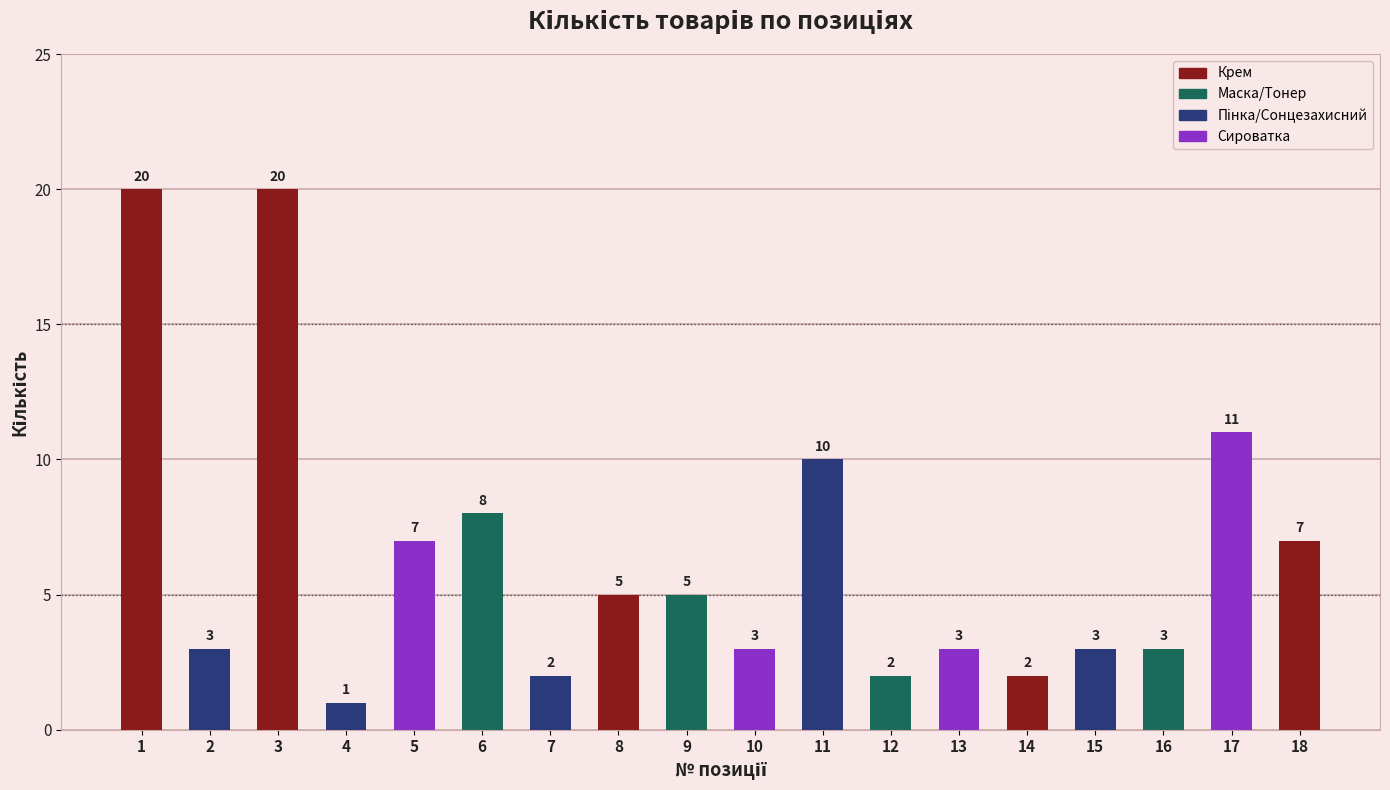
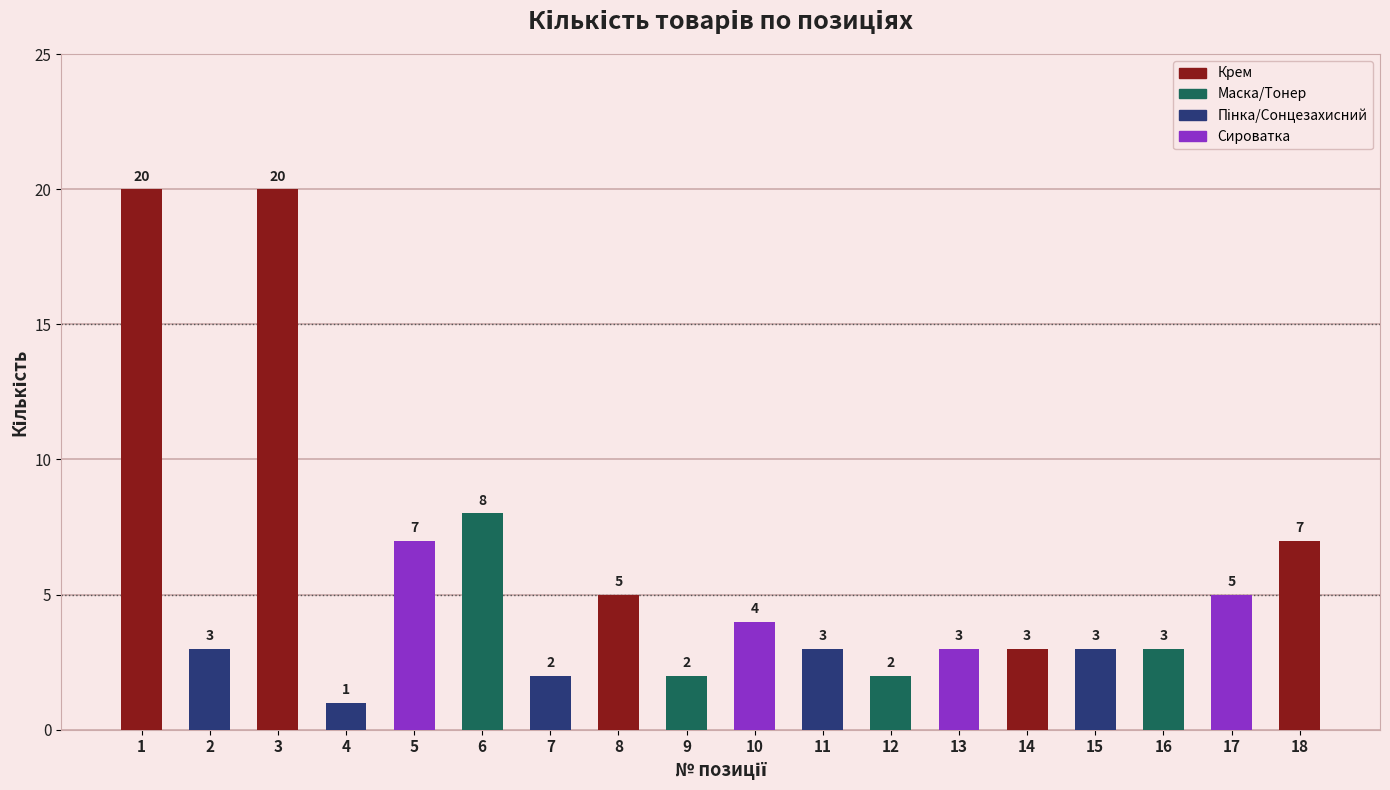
  {
    "1": 20,
    "2": 3,
    "3": 20,
    "4": 1,
    "5": 7,
    "6": 8,
    "7": 2,
    "8": 5,
-   "9": 5,
-   "10": 3,
-   "11": 10,
+   "9": 2,
+   "10": 4,
+   "11": 3,
    "12": 2,
    "13": 3,
-   "14": 2,
+   "14": 3,
    "15": 3,
    "16": 3,
-   "17": 11,
+   "17": 5,
    "18": 7
  }
